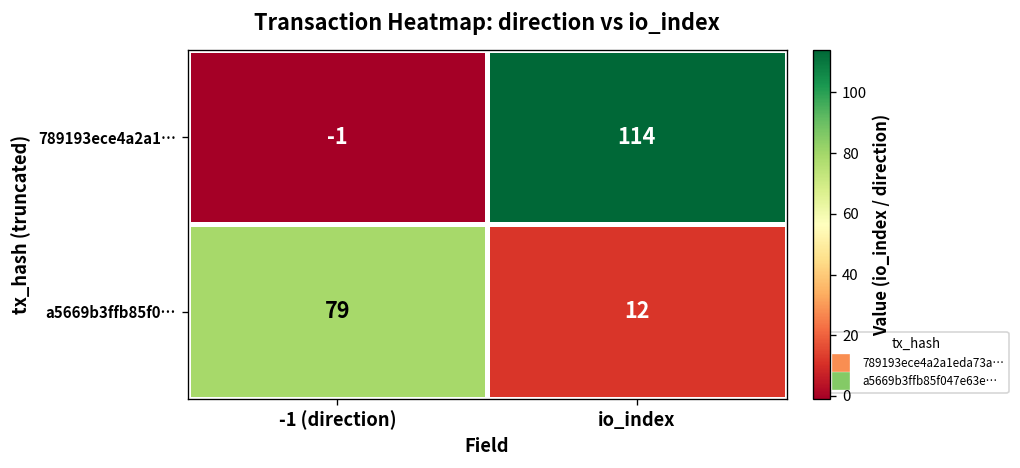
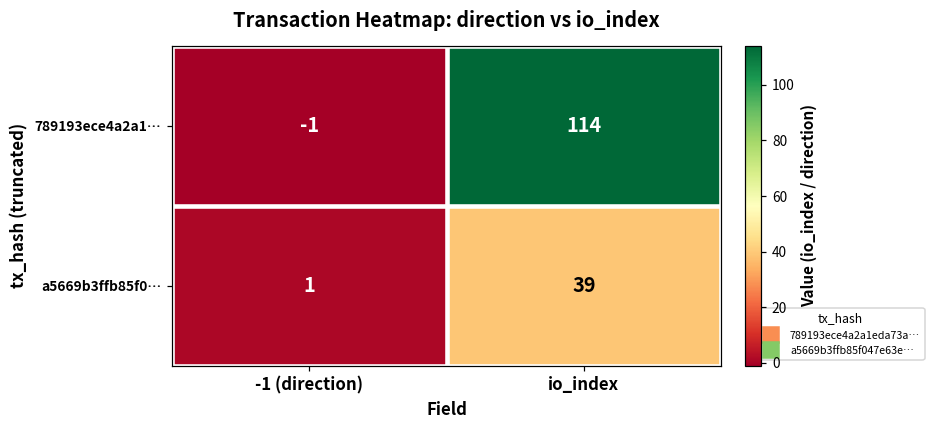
  {
    "789193ece4a2a1…": {
      "-1 (direction)": -1,
      "io_index": 114
    },
    "a5669b3ffb85f0…": {
-     "-1 (direction)": 79,
-     "io_index": 12
+     "-1 (direction)": 1,
+     "io_index": 39
    }
  }
